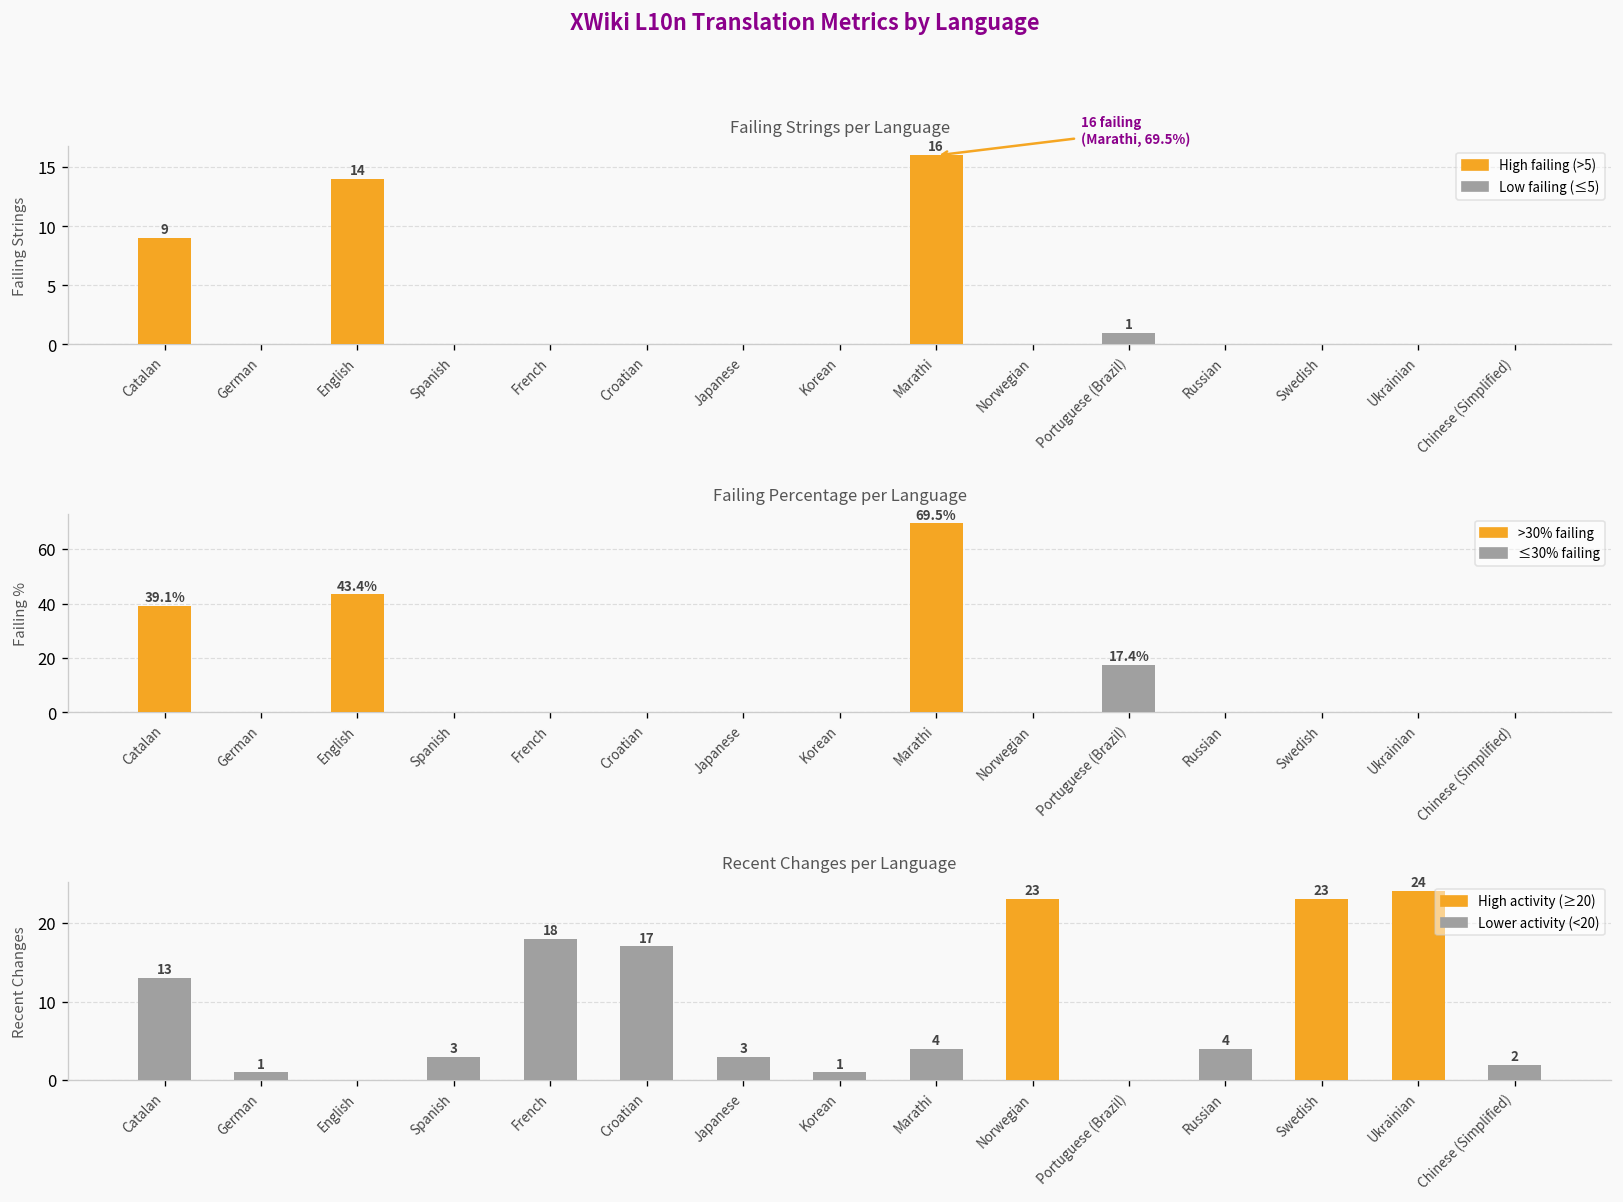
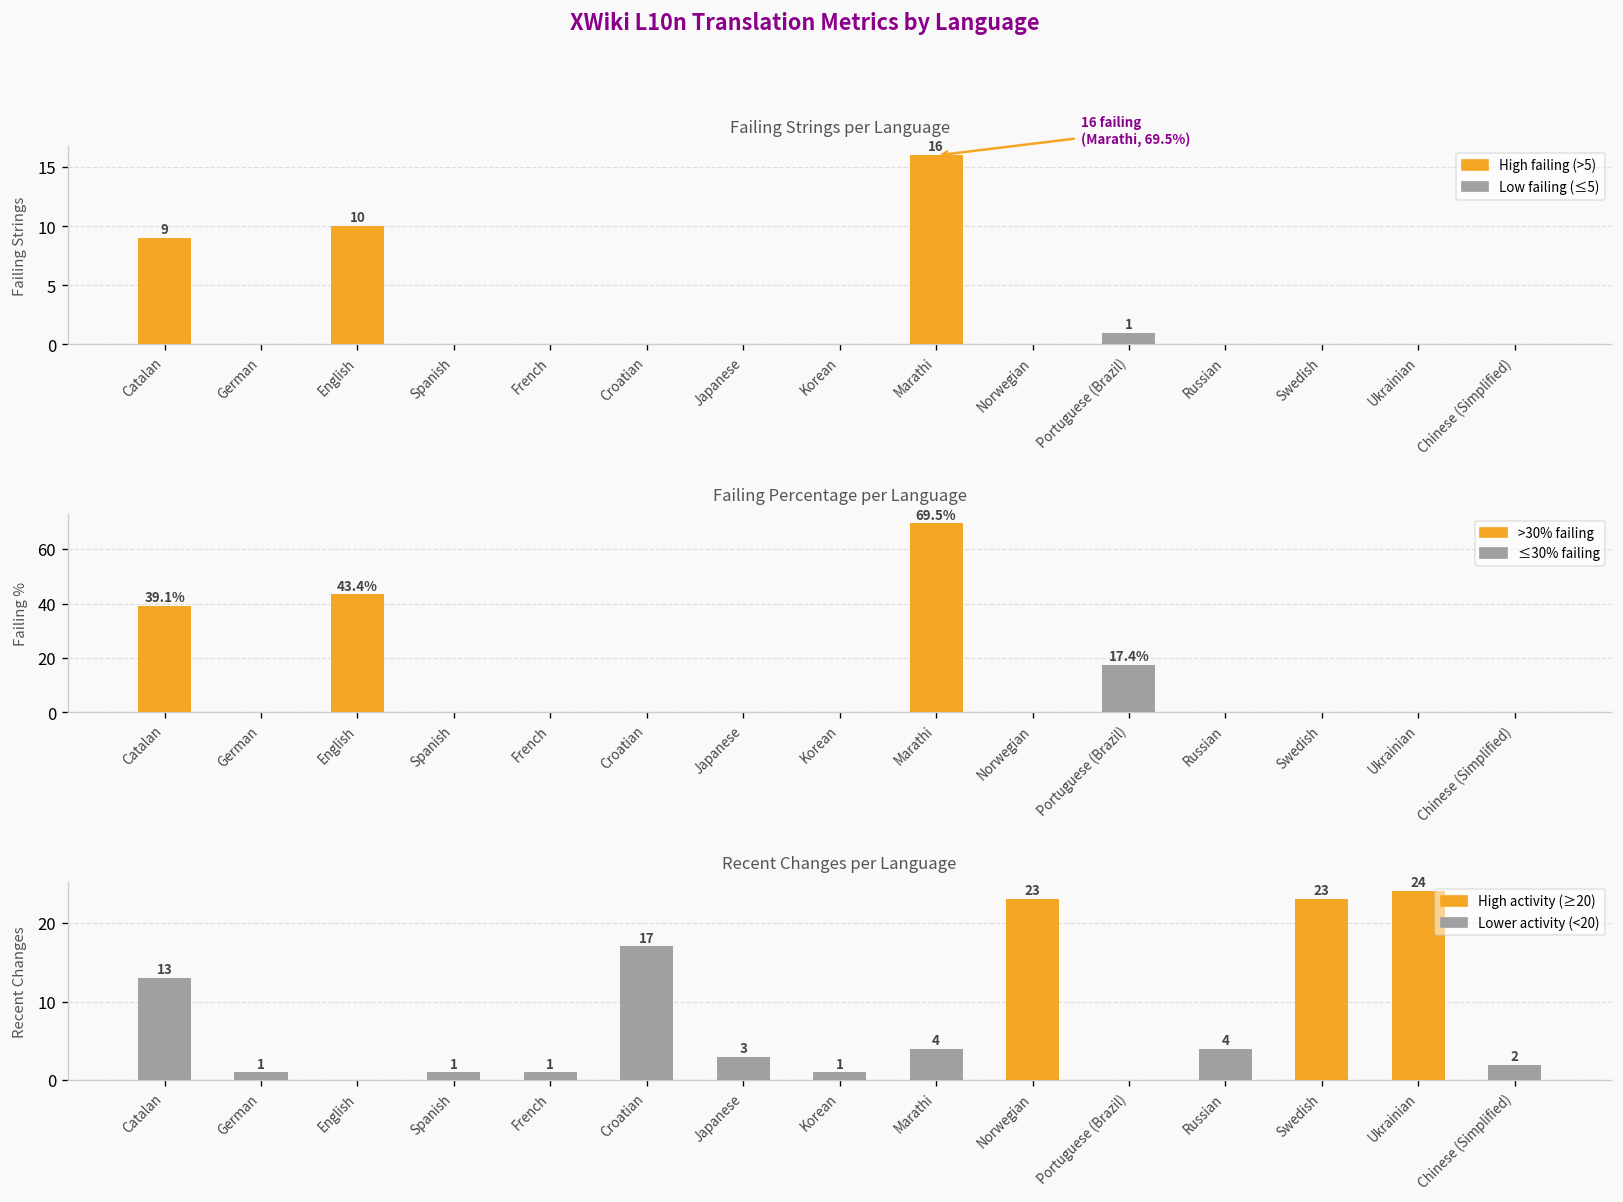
  {
    "Failing Strings per Language": {
      "Catalan": "9",
-     "English": "14",
+     "English": "10",
      "Marathi": "16",
      "Portuguese (Brazil)": "1"
    },
    "Failing Percentage per Language": {
      "Catalan": "39.1%",
      "English": "43.4%",
      "Marathi": "69.5%",
      "Portuguese (Brazil)": "17.4%"
    },
    "Recent Changes per Language": {
      "Catalan": "13",
      "German": "1",
-     "Spanish": "3",
-     "French": "18",
+     "Spanish": "1",
+     "French": "1",
      "Croatian": "17",
      "Japanese": "3",
      "Korean": "1",
      "Marathi": "4",
      "Norwegian": "23",
      "Russian": "4",
      "Swedish": "23",
      "Ukrainian": "24",
      "Chinese (Simplified)": "2"
    }
  }
